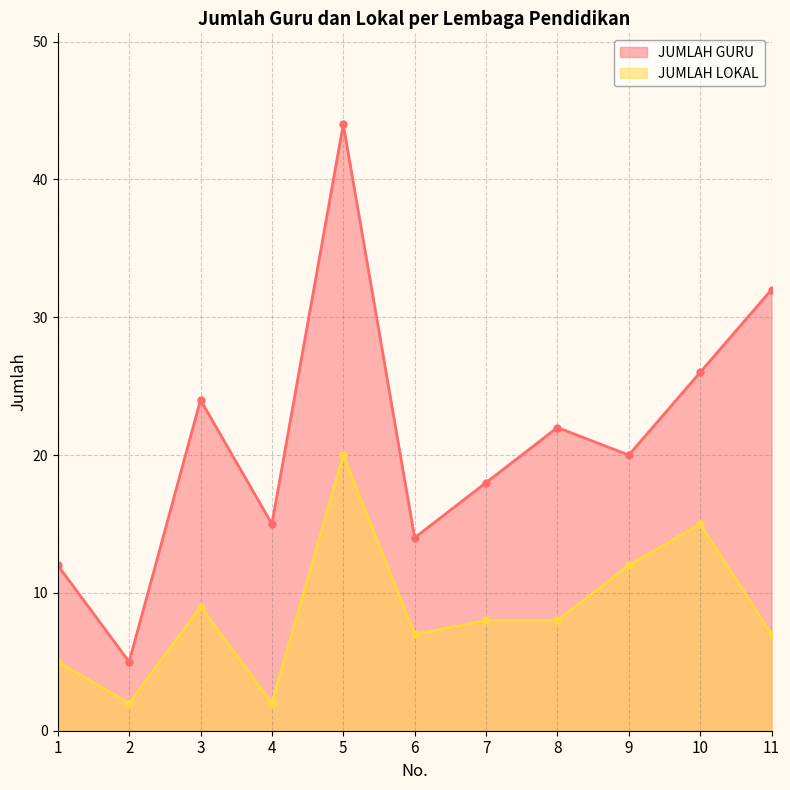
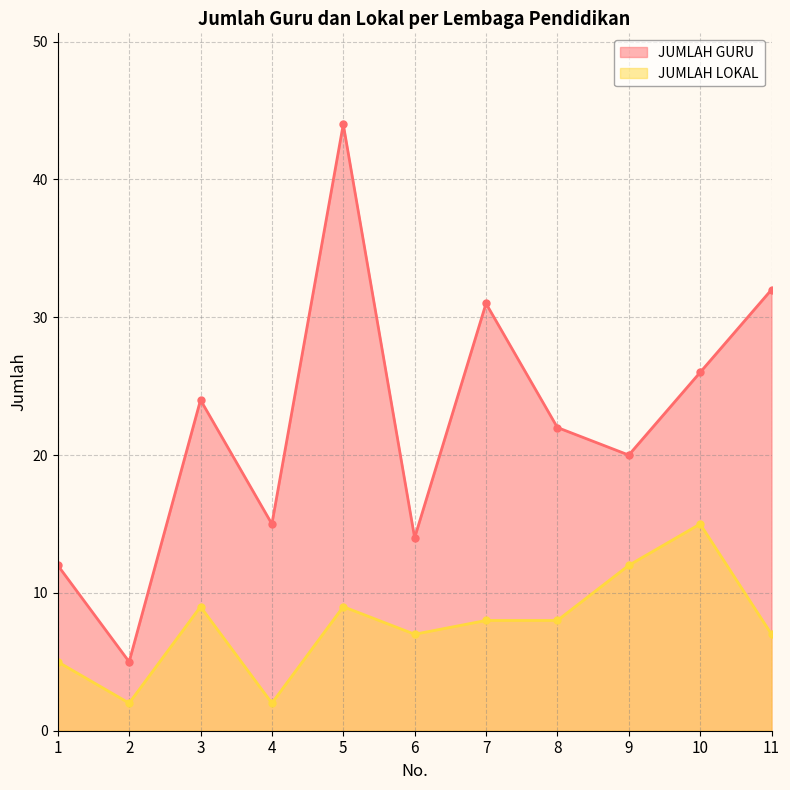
  {
    "JUMLAH GURU": {
      "1": 12,
      "2": 5,
      "3": 24,
      "4": 15,
      "5": 44,
      "6": 14,
-     "7": 18,
+     "7": 31,
      "8": 22,
      "9": 20,
      "10": 26,
      "11": 32
    },
    "JUMLAH LOKAL": {
      "1": 5,
      "2": 2,
      "3": 9,
      "4": 2,
-     "5": 20,
+     "5": 9,
      "6": 7,
      "7": 8,
      "8": 8,
      "9": 12,
      "10": 15,
      "11": 7
    }
  }
